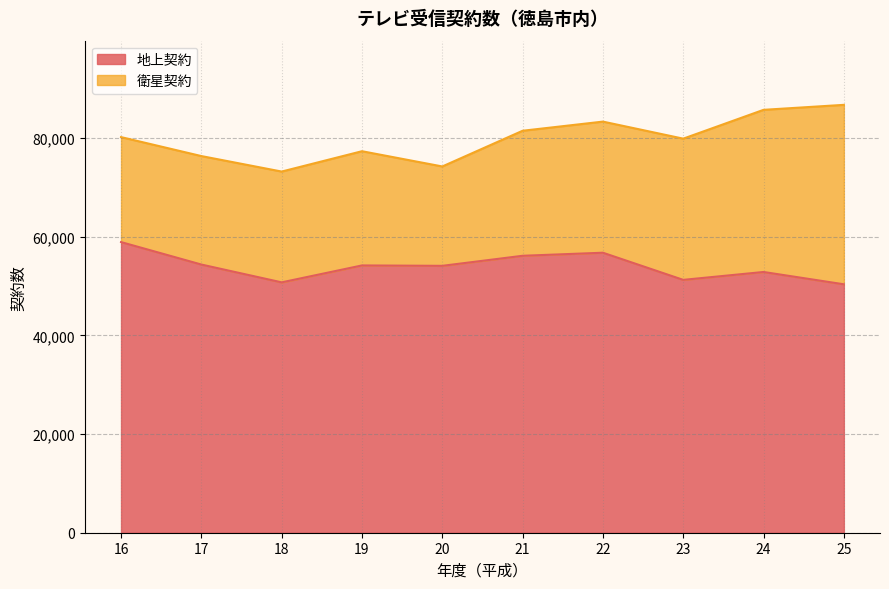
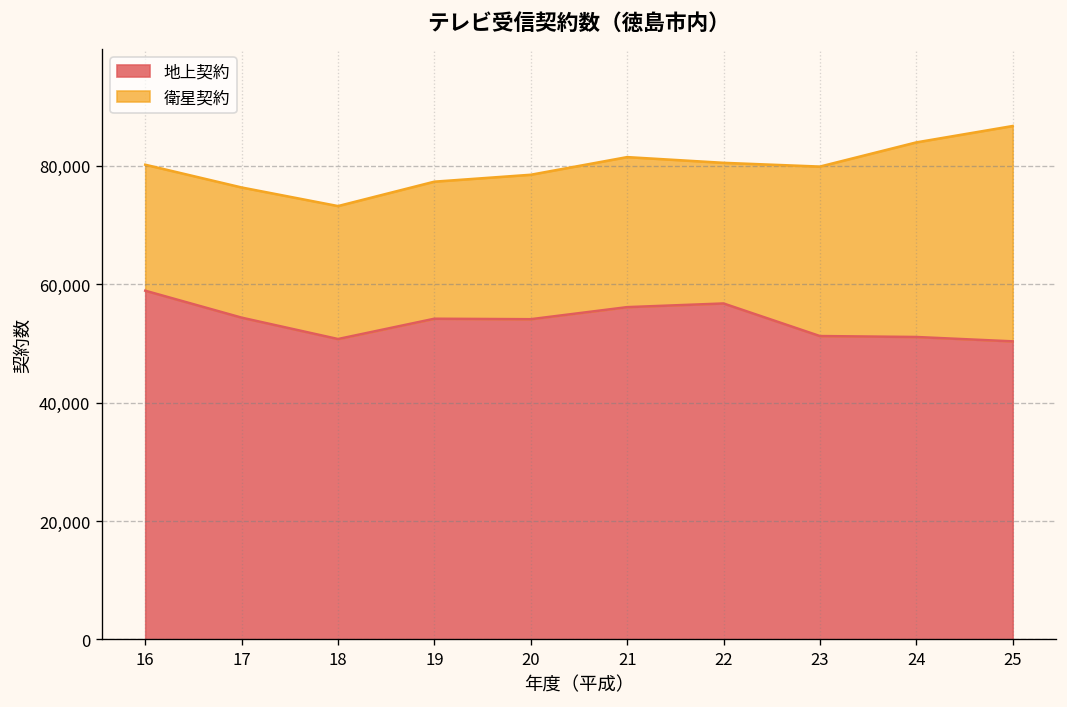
  {
    "地上契約": {
      "16": "59,000",
      "17": "54,000",
      "18": "51,000",
      "19": "54,000",
      "20": "54,000",
      "21": "56,000",
      "22": "57,000",
      "23": "51,000",
-     "24": "53,000",
+     "24": "51,000",
      "25": "50,000"
    },
    "衛星契約": {
      "16": "21,000",
      "17": "22,000",
      "18": "22,000",
      "19": "23,000",
-     "20": "20,000",
+     "20": "24,000",
      "21": "25,000",
-     "22": "27,000",
+     "22": "24,000",
      "23": "29,000",
      "24": "33,000",
      "25": "36,000"
    }
  }
